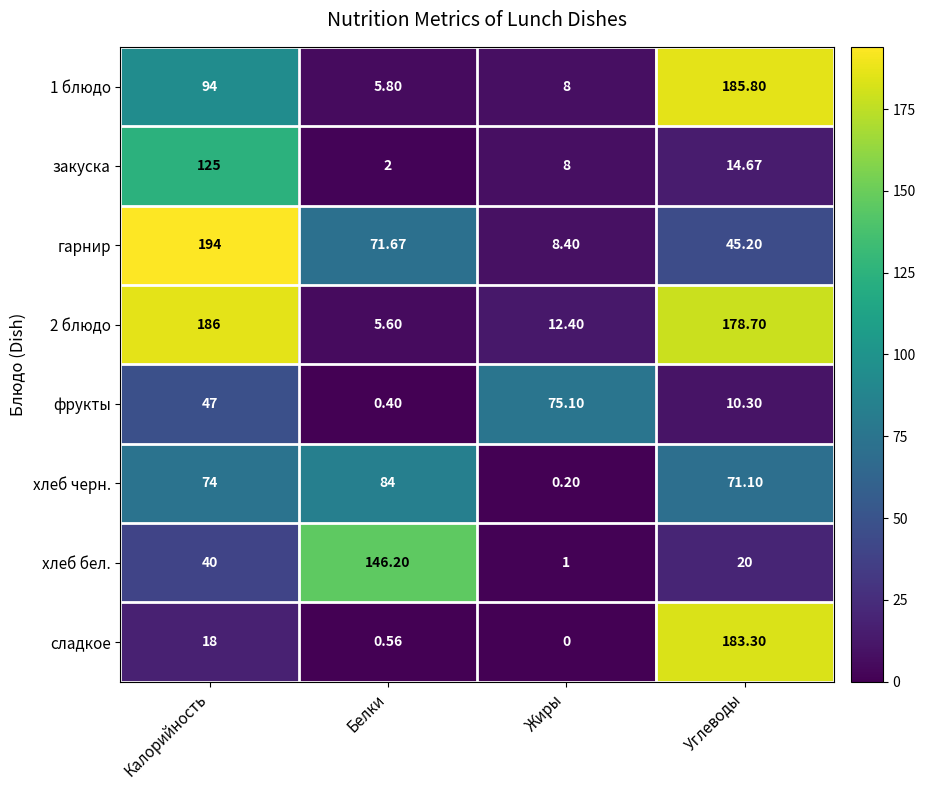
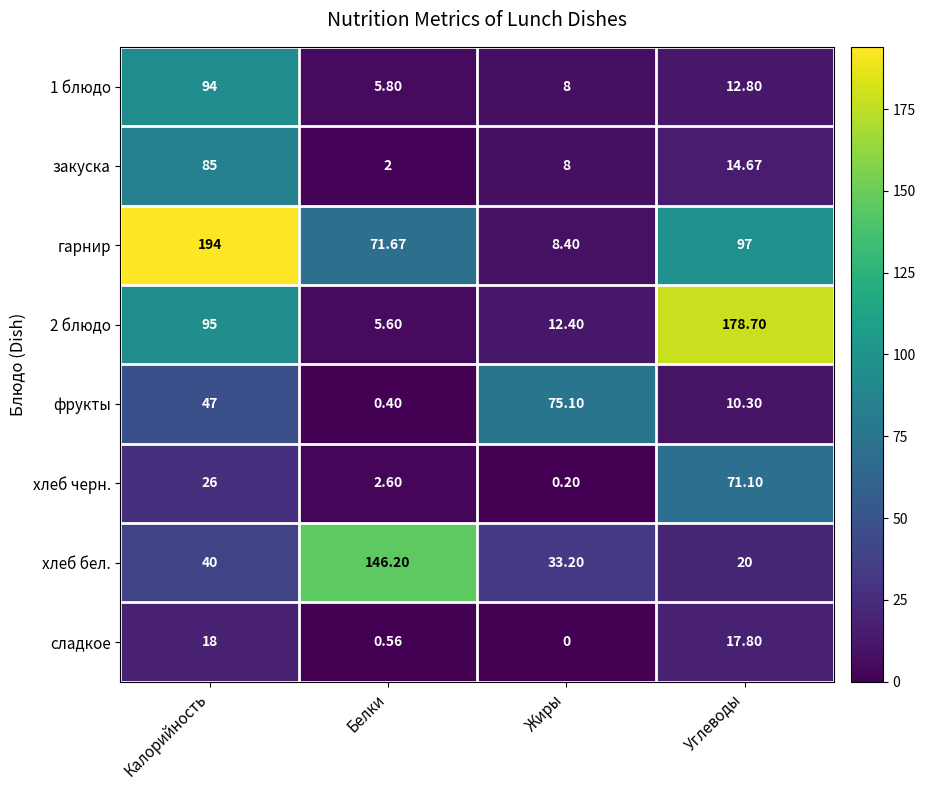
  {
    "1 блюдо": {
      "Калорийность": 94,
      "Белки": 5.80,
      "Жиры": 8,
-     "Углеводы": 185.80
+     "Углеводы": 12.80
    },
    "закуска": {
-     "Калорийность": 125,
+     "Калорийность": 85,
      "Белки": 2,
      "Жиры": 8,
      "Углеводы": 14.67
    },
    "гарнир": {
      "Калорийность": 194,
      "Белки": 71.67,
      "Жиры": 8.40,
-     "Углеводы": 45.20
+     "Углеводы": 97
    },
    "2 блюдо": {
-     "Калорийность": 186,
+     "Калорийность": 95,
      "Белки": 5.60,
      "Жиры": 12.40,
      "Углеводы": 178.70
    },
    "фрукты": {
      "Калорийность": 47,
      "Белки": 0.40,
      "Жиры": 75.10,
      "Углеводы": 10.30
    },
    "хлеб черн.": {
-     "Калорийность": 74,
-     "Белки": 84,
+     "Калорийность": 26,
+     "Белки": 2.60,
      "Жиры": 0.20,
      "Углеводы": 71.10
    },
    "хлеб бел.": {
      "Калорийность": 40,
      "Белки": 146.20,
-     "Жиры": 1,
+     "Жиры": 33.20,
      "Углеводы": 20
    },
    "сладкое": {
      "Калорийность": 18,
      "Белки": 0.56,
      "Жиры": 0,
-     "Углеводы": 183.30
+     "Углеводы": 17.80
    }
  }
